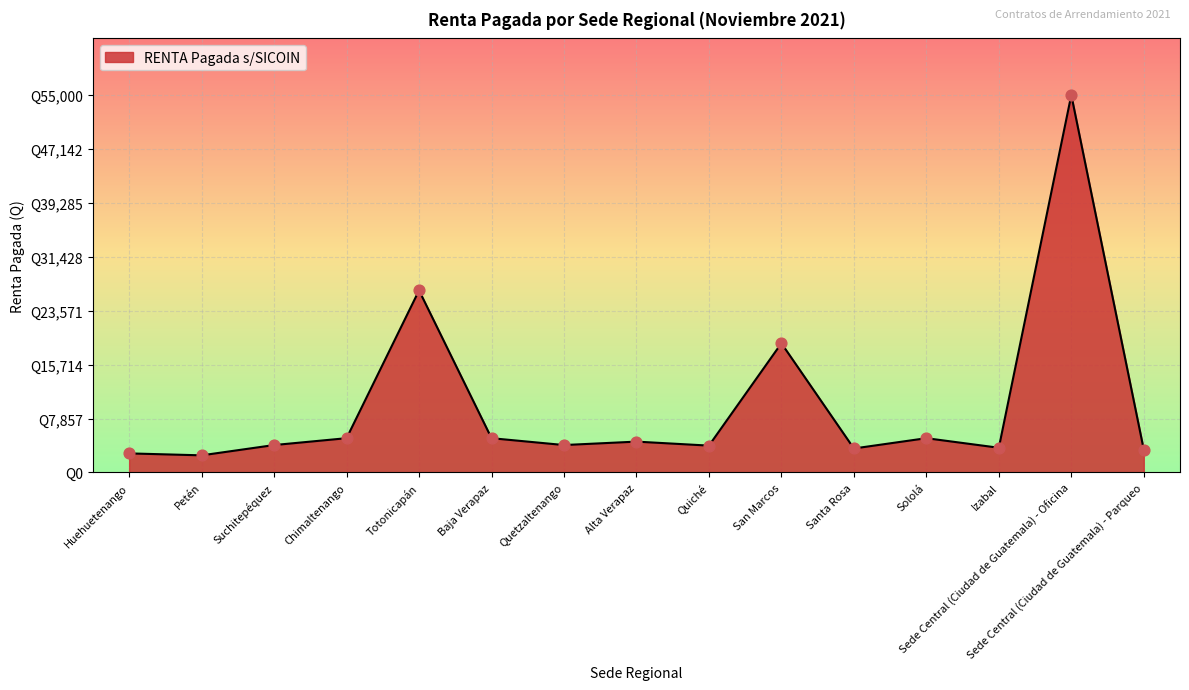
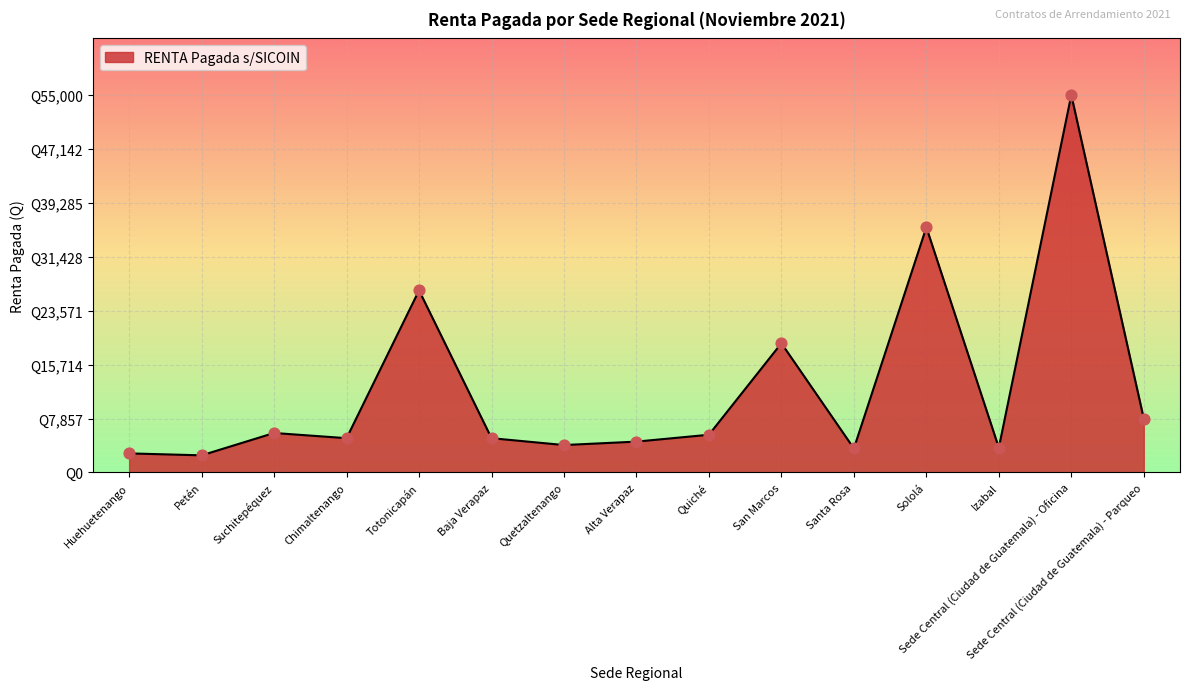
  {
    "Huehuetenango": "Q3,000",
    "Petén": "Q3,000",
-   "Suchitepéquez": "Q4,000",
+   "Suchitepéquez": "Q6,000",
    "Chimaltenango": "Q5,000",
    "Totonicapán": "Q27,000",
    "Baja Verapaz": "Q5,000",
    "Quetzaltenango": "Q4,000",
    "Alta Verapaz": "Q5,000",
-   "Quiché": "Q4,000",
+   "Quiché": "Q6,000",
    "San Marcos": "Q19,000",
    "Santa Rosa": "Q4,000",
-   "Sololá": "Q5,000",
+   "Sololá": "Q36,000",
    "Izabal": "Q4,000",
    "Sede Central (Ciudad de Guatemala) - Oficina": "Q55,000",
-   "Sede Central (Ciudad de Guatemala) - Parqueo": "Q3,000"
+   "Sede Central (Ciudad de Guatemala) - Parqueo": "Q8,000"
  }
